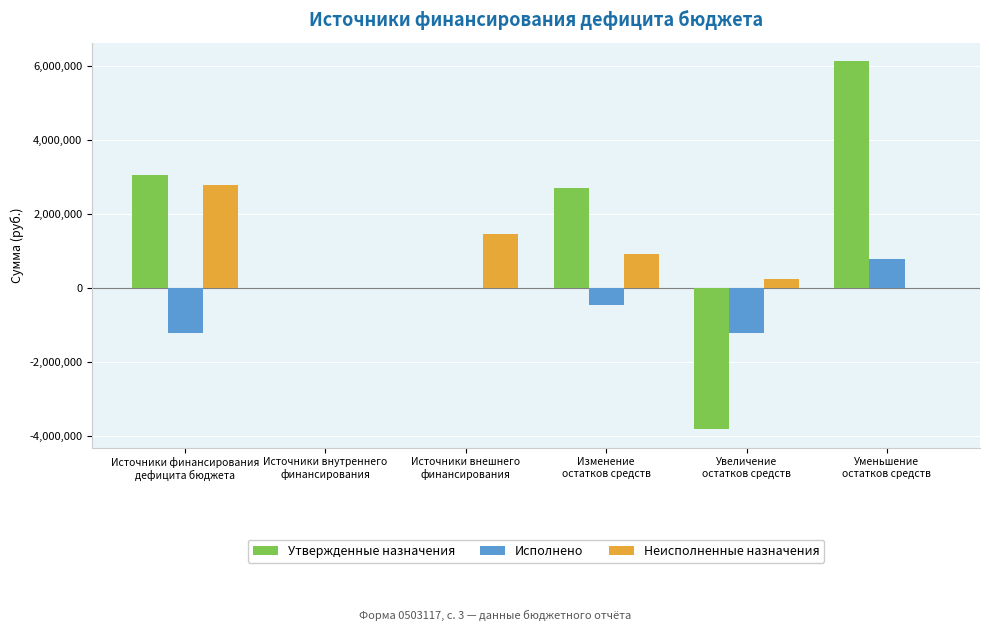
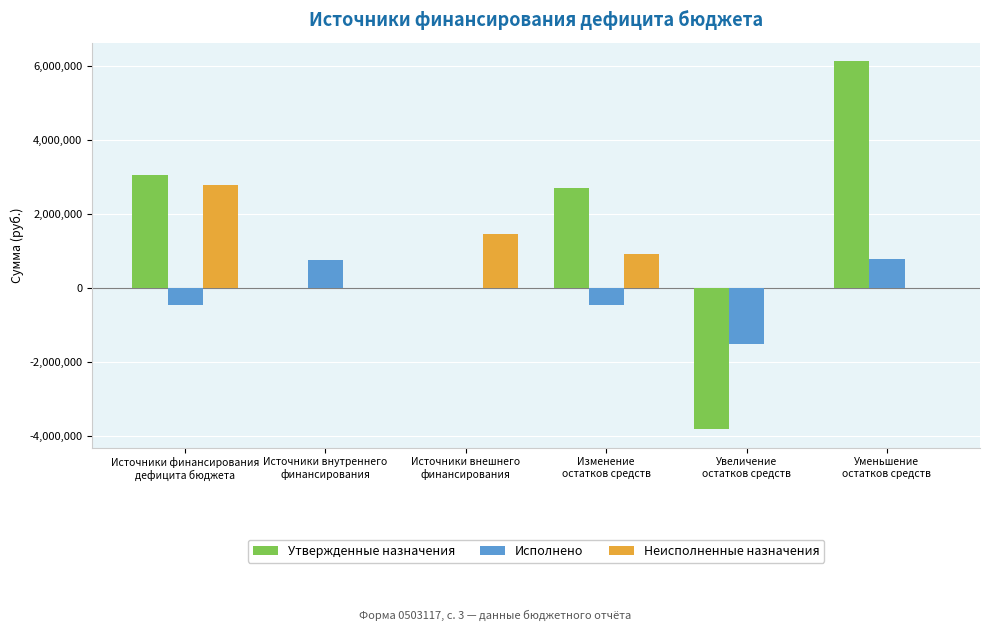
  {
    "Утвержденные назначения": {
      "Источники финансирования дефицита бюджета": "3,100,000",
      "Источники внутреннего финансирования": "0",
      "Источники внешнего финансирования": "0",
      "Изменение остатков средств": "2,700,000",
      "Увеличение остатков средств": "-3,800,000",
      "Уменьшение остатков средств": "6,100,000"
    },
    "Исполнено": {
-     "Источники финансирования дефицита бюджета": "-1,200,000",
-     "Источники внутреннего финансирования": "0",
+     "Источники финансирования дефицита бюджета": "-500,000",
+     "Источники внутреннего финансирования": "800,000",
      "Источники внешнего финансирования": "0",
      "Изменение остатков средств": "-500,000",
-     "Увеличение остатков средств": "-1,200,000",
+     "Увеличение остатков средств": "-1,500,000",
      "Уменьшение остатков средств": "800,000"
    },
    "Неисполненные назначения": {
      "Источники финансирования дефицита бюджета": "2,800,000",
      "Источники внутреннего финансирования": "0",
      "Источники внешнего финансирования": "1,400,000",
      "Изменение остатков средств": "900,000",
-     "Увеличение остатков средств": "200,000",
+     "Увеличение остатков средств": "0",
      "Уменьшение остатков средств": "0"
    }
  }
